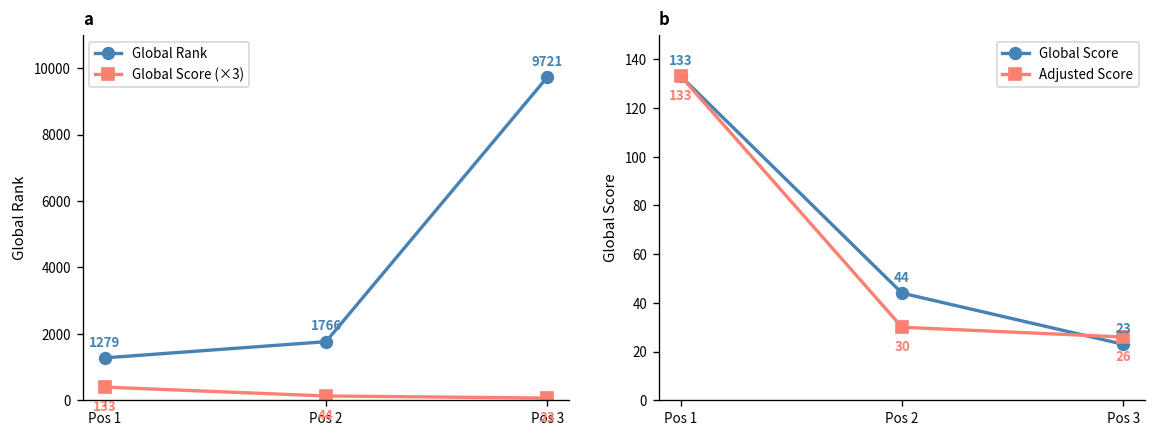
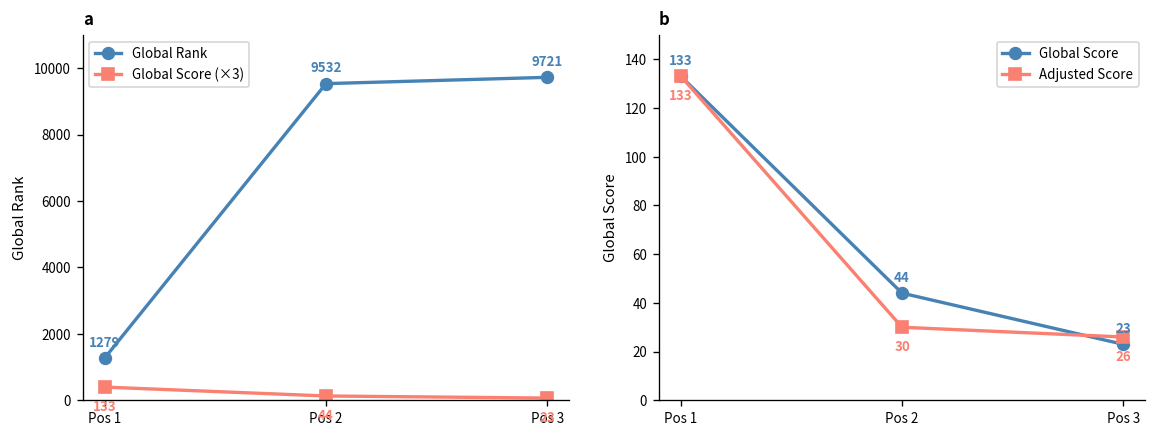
  {
    "a": {
      "Global Rank": {
        "Pos 1": 1279,
-       "Pos 2": 1766,
+       "Pos 2": 9532,
        "Pos 3": 9721
      }
    },
    "b": {
      "Global Score": {
        "Pos 2": 44
      },
      "Adjusted Score": {
        "Pos 2": 30,
        "Pos 3": 26
      }
    }
  }
